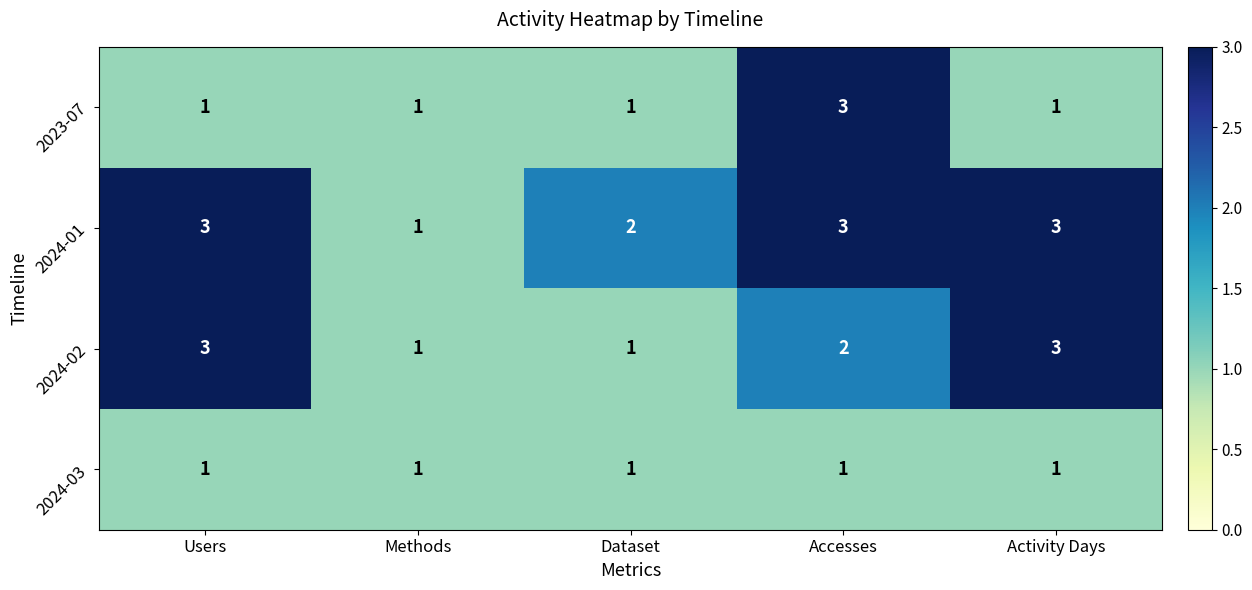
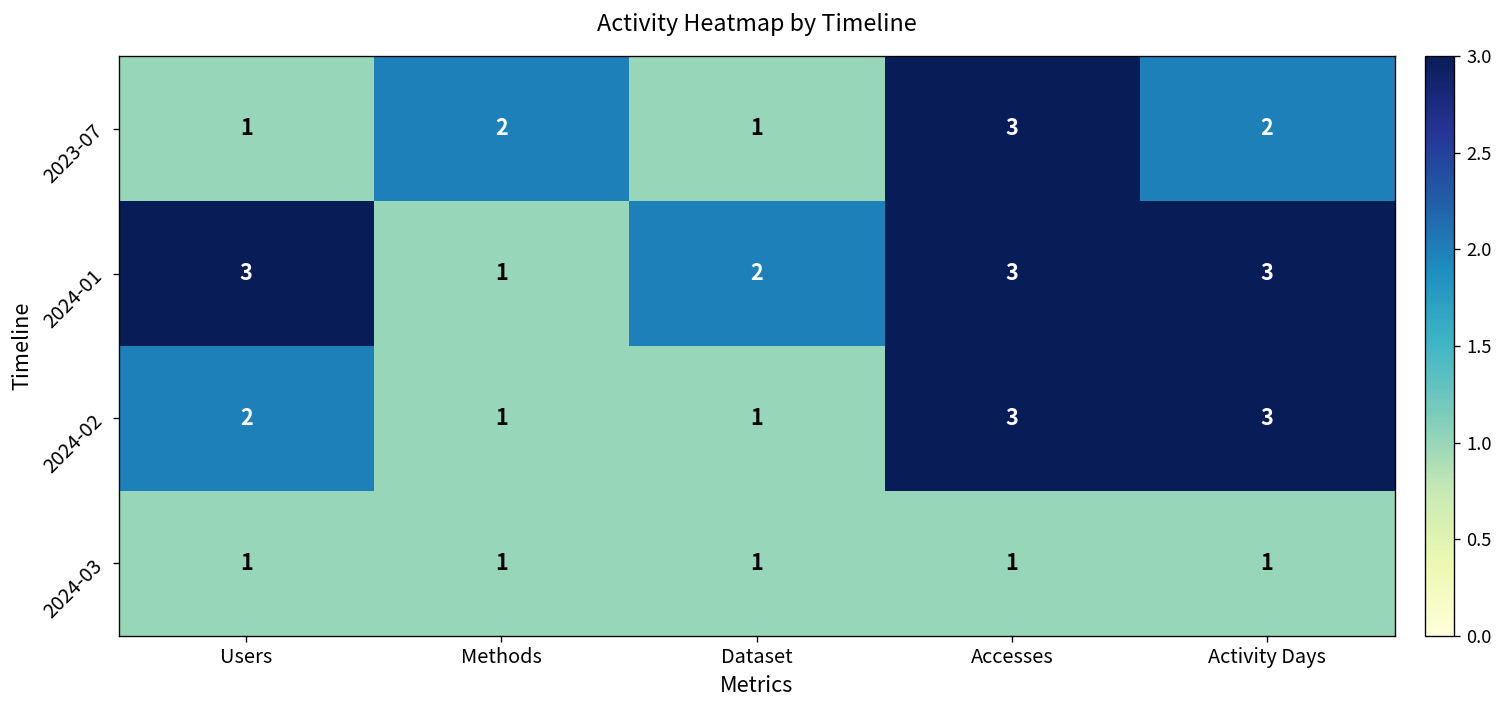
  {
    "2023-07": {
      "Users": 1,
-     "Methods": 1,
+     "Methods": 2,
      "Dataset": 1,
      "Accesses": 3,
-     "Activity Days": 1
+     "Activity Days": 2
    },
    "2024-01": {
      "Users": 3,
      "Methods": 1,
      "Dataset": 2,
      "Accesses": 3,
      "Activity Days": 3
    },
    "2024-02": {
-     "Users": 3,
+     "Users": 2,
      "Methods": 1,
      "Dataset": 1,
-     "Accesses": 2,
+     "Accesses": 3,
      "Activity Days": 3
    },
    "2024-03": {
      "Users": 1,
      "Methods": 1,
      "Dataset": 1,
      "Accesses": 1,
      "Activity Days": 1
    }
  }
